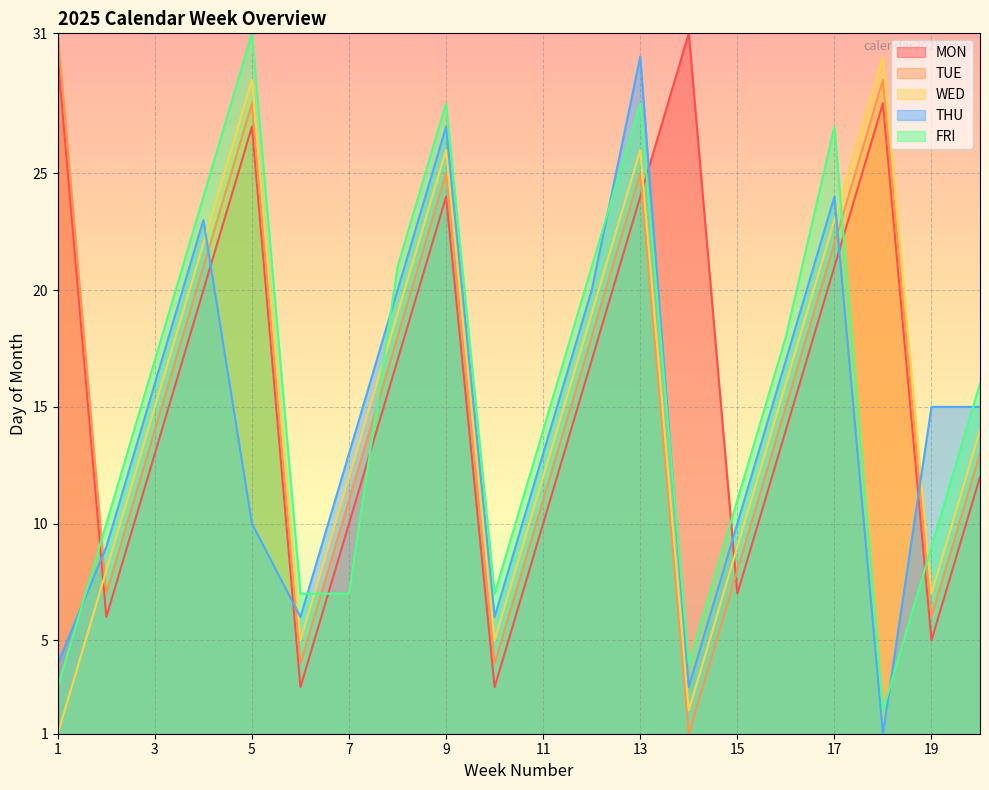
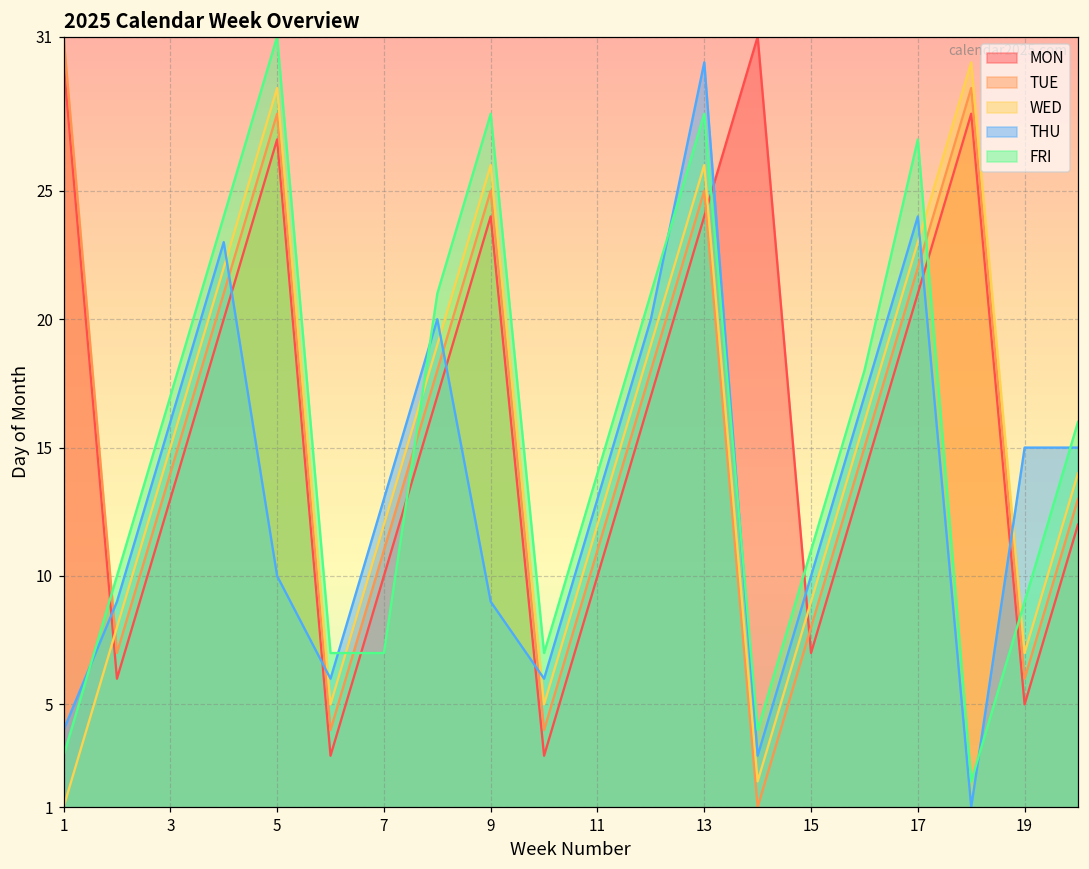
  {
    "THU": {
      "1": 4,
      "3": 16,
      "5": 10,
      "7": 13,
-     "9": 27,
+     "9": 9,
      "11": 13,
      "13": 30,
      "15": 10,
      "17": 24,
      "19": 15
    },
    "FRI": {
      "1": 3,
      "3": 17,
      "5": 31,
      "7": 7,
      "9": 28,
      "11": 14,
      "13": 28,
      "15": 11,
      "17": 27,
      "19": 9
    }
  }
